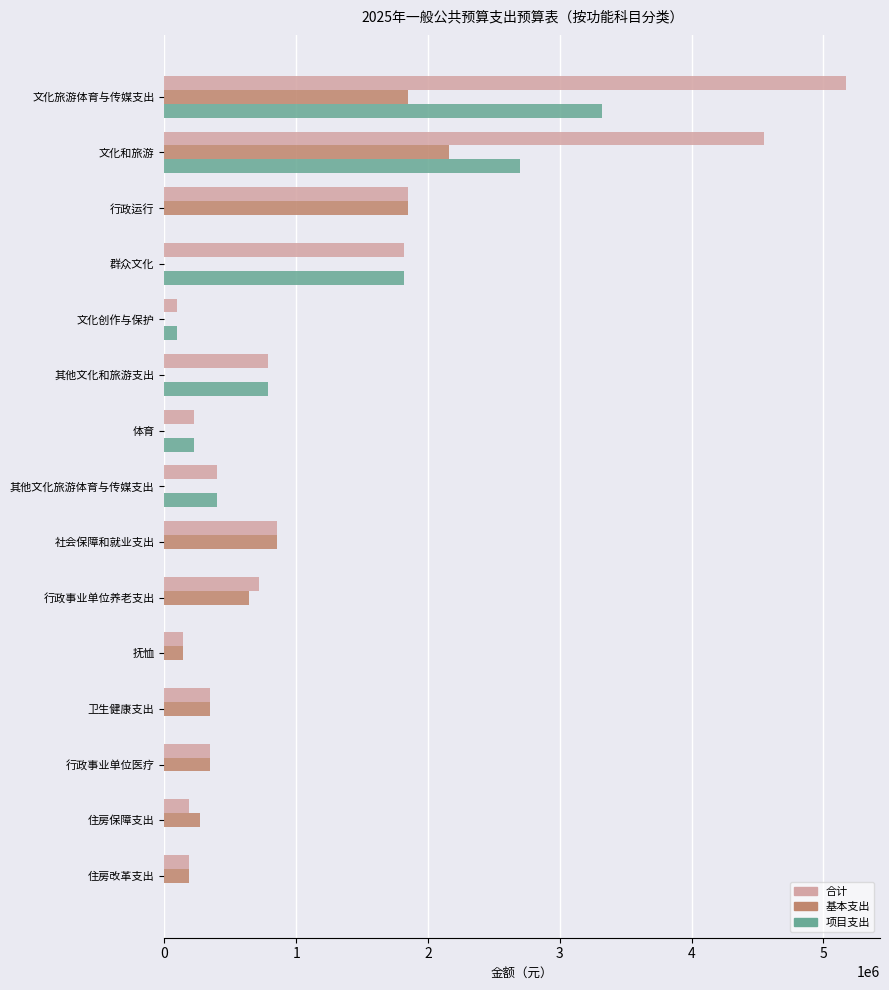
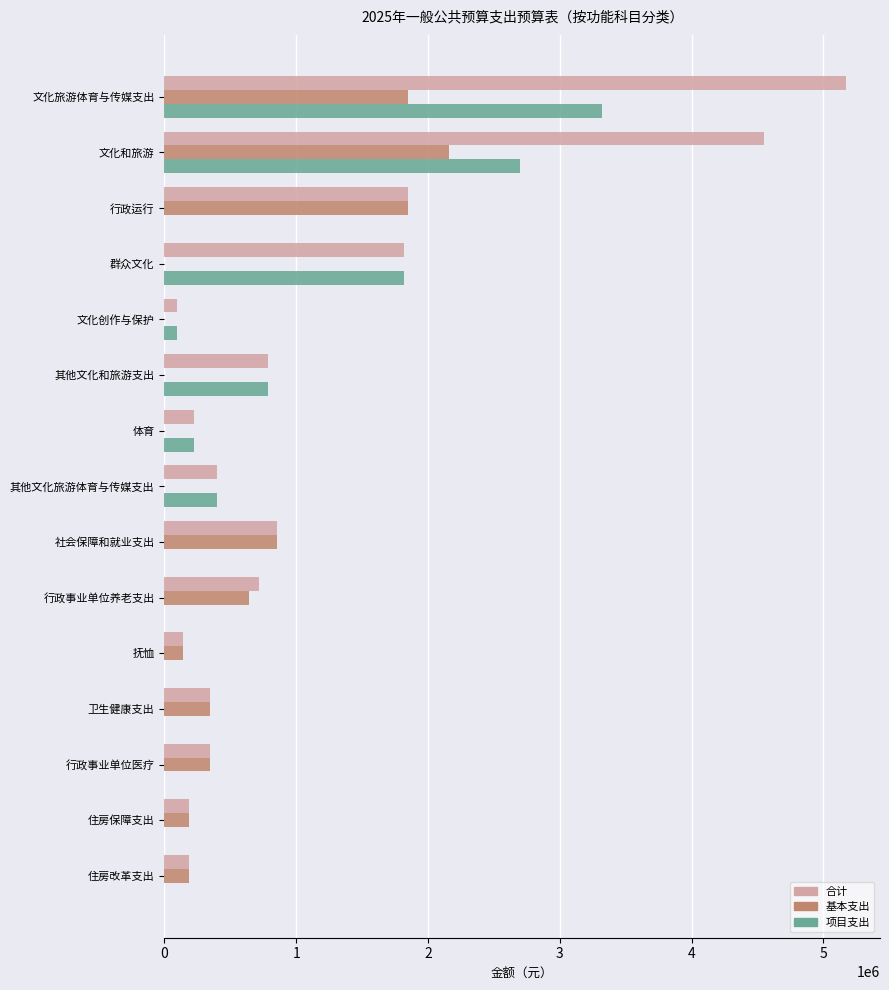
  {
    "合计": {
      "文化旅游体育与传媒支出": 5170000,
      "文化和旅游": 4550000,
      "行政运行": 1850000,
      "群众文化": 1820000,
      "文化创作与保护": 90000,
      "其他文化和旅游支出": 790000,
      "体育": 220000,
      "其他文化旅游体育与传媒支出": 400000,
      "社会保障和就业支出": 860000,
      "行政事业单位养老支出": 720000,
      "抚恤": 140000,
      "卫生健康支出": 350000,
      "行政事业单位医疗": 350000,
      "住房保障支出": 180000,
      "住房改革支出": 180000
    },
    "基本支出": {
      "文化旅游体育与传媒支出": 1850000,
      "文化和旅游": 2160000,
      "行政运行": 1850000,
      "群众文化": 0,
      "文化创作与保护": 0,
      "其他文化和旅游支出": 0,
      "体育": 0,
      "其他文化旅游体育与传媒支出": 0,
      "社会保障和就业支出": 860000,
      "行政事业单位养老支出": 640000,
      "抚恤": 140000,
      "卫生健康支出": 350000,
      "行政事业单位医疗": 350000,
-     "住房保障支出": 270000,
+     "住房保障支出": 180000,
      "住房改革支出": 180000
    },
    "项目支出": {
      "文化旅游体育与传媒支出": 3320000,
      "文化和旅游": 2700000,
      "行政运行": 0,
      "群众文化": 1820000,
      "文化创作与保护": 90000,
      "其他文化和旅游支出": 790000,
      "体育": 220000,
      "其他文化旅游体育与传媒支出": 400000,
      "社会保障和就业支出": 0,
      "行政事业单位养老支出": 0,
      "抚恤": 0,
      "卫生健康支出": 0,
      "行政事业单位医疗": 0,
      "住房保障支出": 0,
      "住房改革支出": 0
    }
  }
